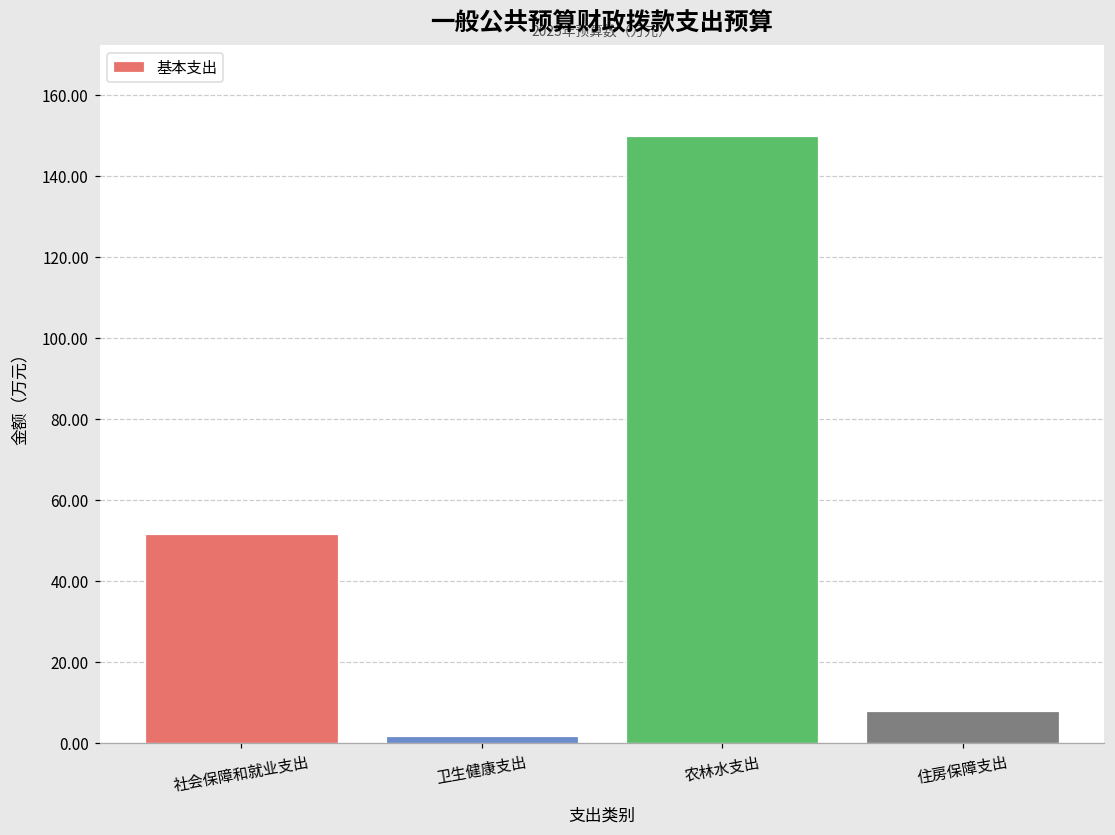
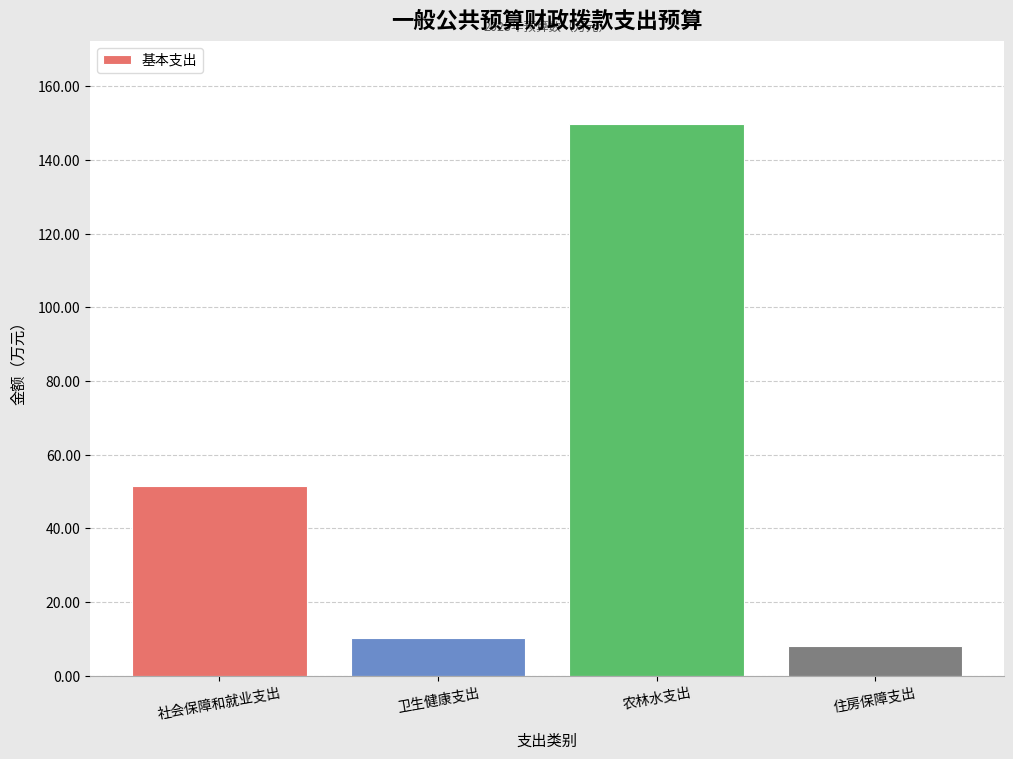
  {
    "社会保障和就业支出": 52,
-   "卫生健康支出": 2,
+   "卫生健康支出": 10,
    "农林水支出": 150,
    "住房保障支出": 8
  }
